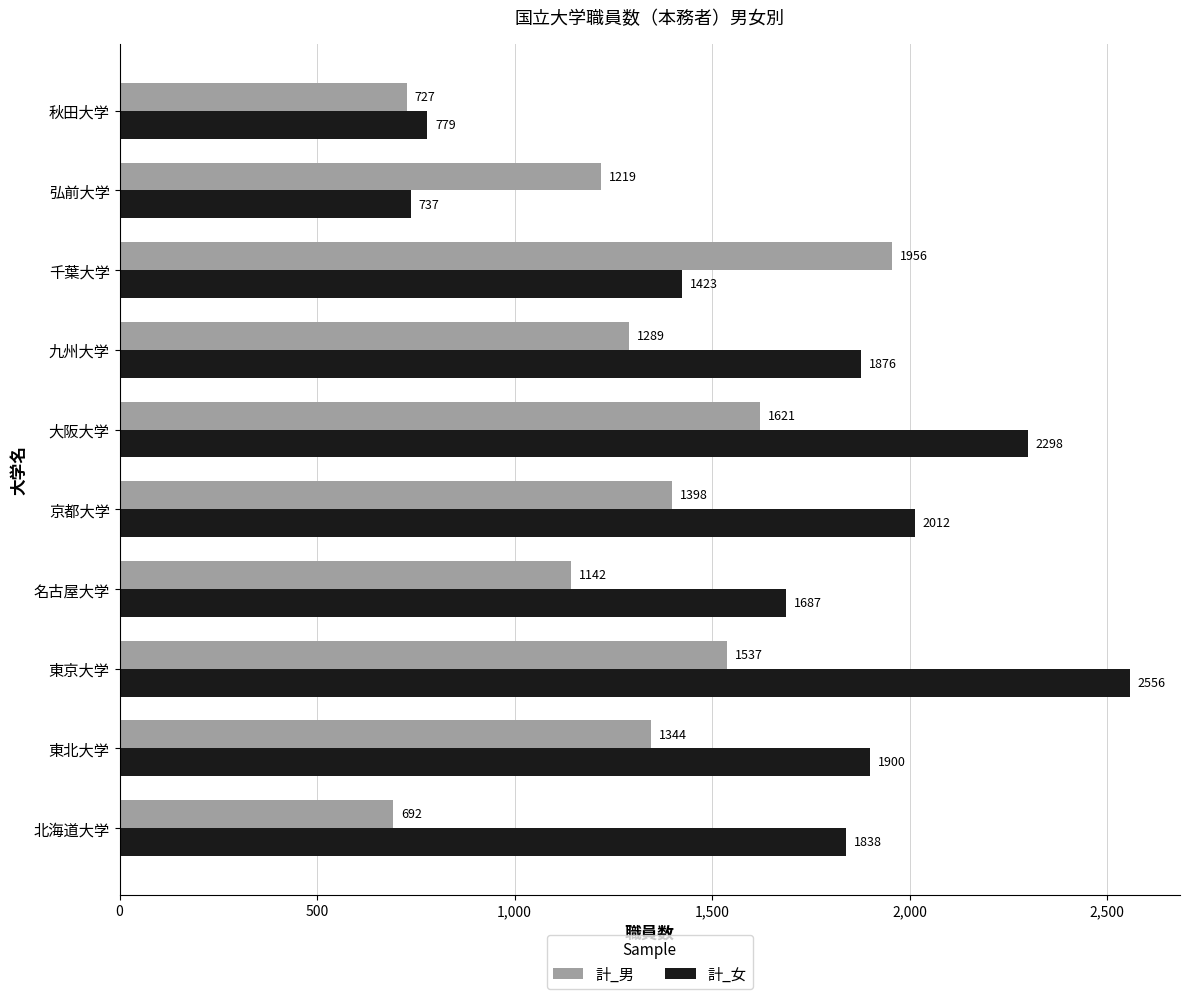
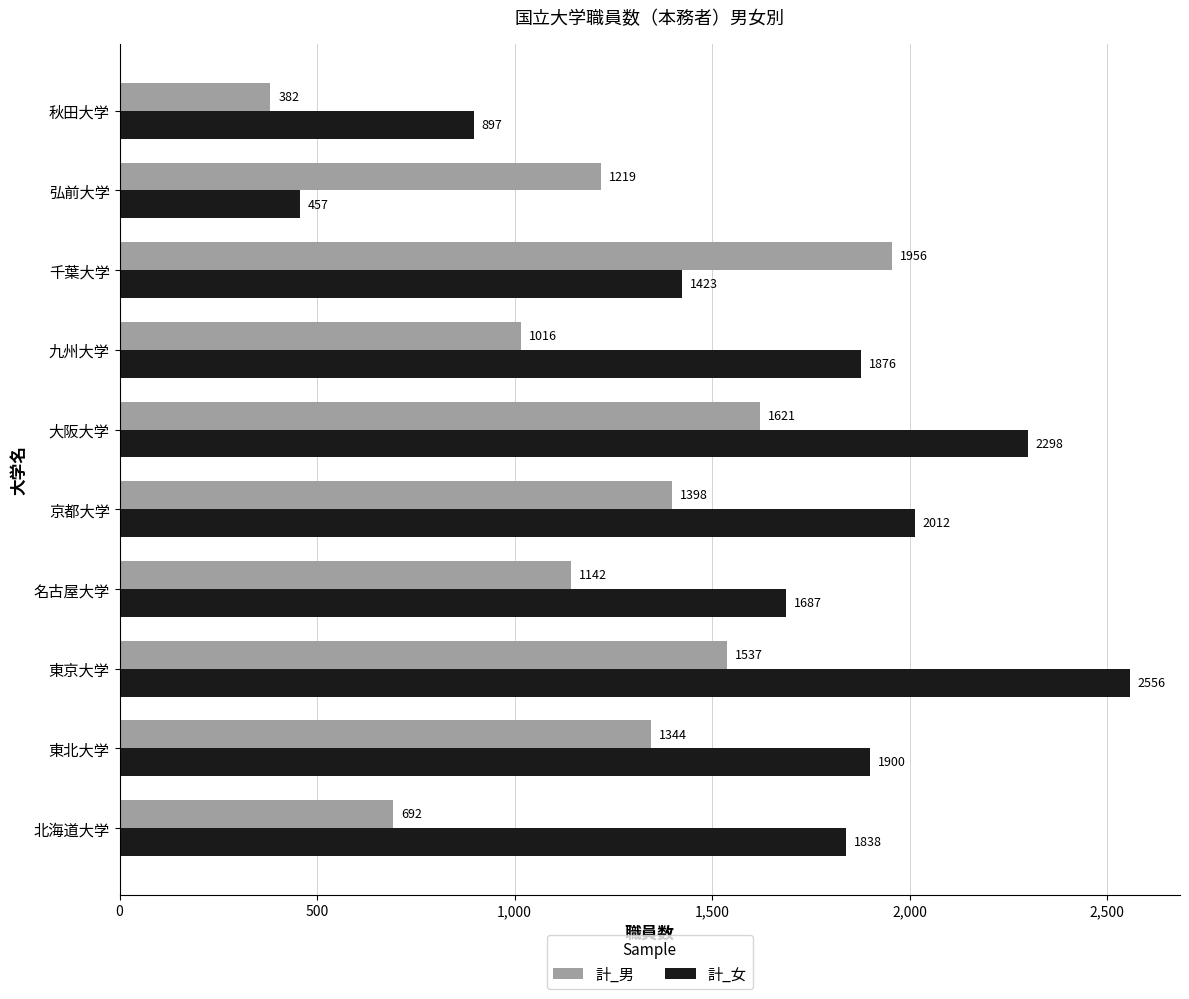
  {
    "計_男": {
-     "秋田大学": 727,
+     "秋田大学": 382,
      "弘前大学": 1219,
      "千葉大学": 1956,
-     "九州大学": 1289,
+     "九州大学": 1016,
      "大阪大学": 1621,
      "京都大学": 1398,
      "名古屋大学": 1142,
      "東京大学": 1537,
      "東北大学": 1344,
      "北海道大学": 692
    },
    "計_女": {
-     "秋田大学": 779,
-     "弘前大学": 737,
+     "秋田大学": 897,
+     "弘前大学": 457,
      "千葉大学": 1423,
      "九州大学": 1876,
      "大阪大学": 2298,
      "京都大学": 2012,
      "名古屋大学": 1687,
      "東京大学": 2556,
      "東北大学": 1900,
      "北海道大学": 1838
    }
  }
